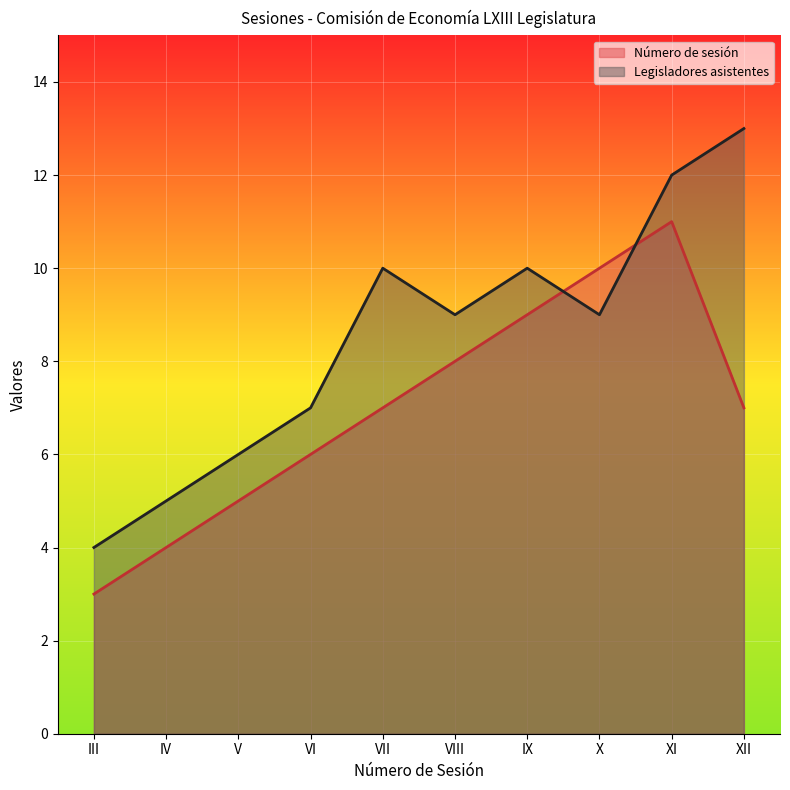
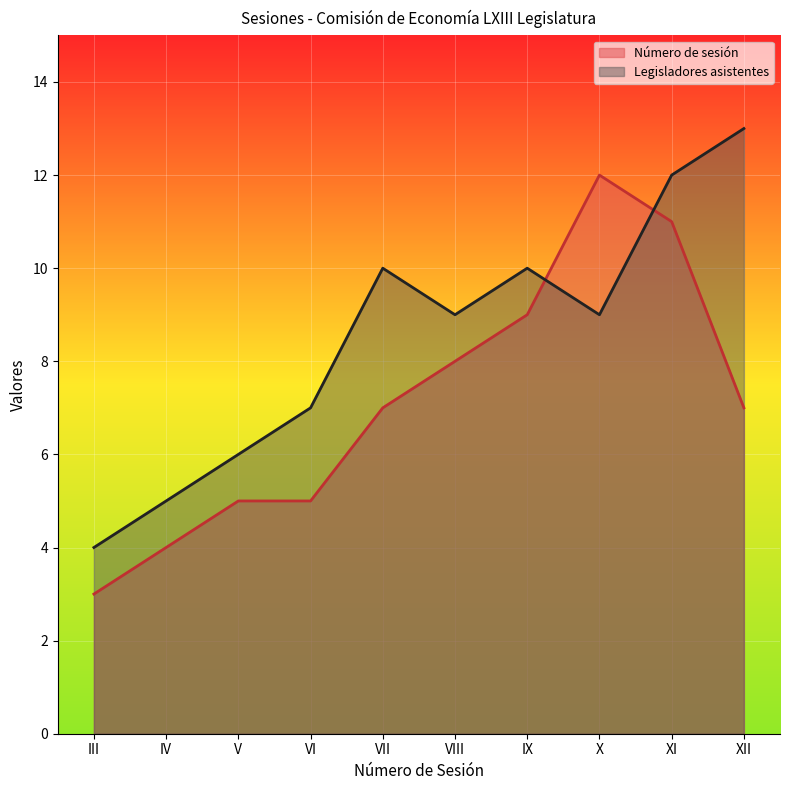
  {
    "Número de sesión": {
      "III": 3,
      "IV": 4,
      "V": 5,
-     "VI": 6,
+     "VI": 5,
      "VII": 7,
      "VIII": 8,
      "IX": 9,
-     "X": 10,
+     "X": 12,
      "XI": 11,
      "XII": 7
    },
    "Legisladores asistentes": {
      "III": 4,
      "IV": 5,
      "V": 6,
      "VI": 7,
      "VII": 10,
      "VIII": 9,
      "IX": 10,
      "X": 9,
      "XI": 12,
      "XII": 13
    }
  }
